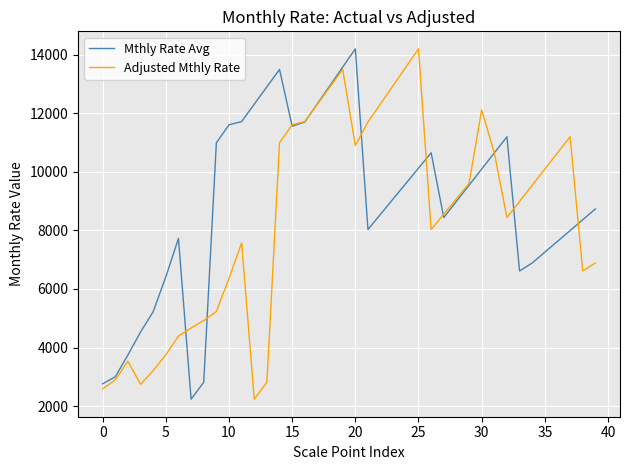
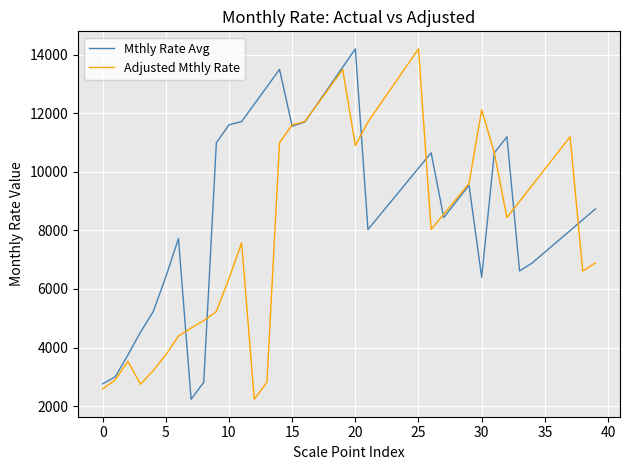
  {
    "Mthly Rate Avg": {
      "0": 2800,
      "5": 6400,
      "10": 11600,
      "20": 14200,
      "25": 10100,
-     "30": 10100,
+     "30": 6400,
      "35": 7300
    },
    "Adjusted Mthly Rate": {
      "0": 2600,
      "5": 3800,
      "10": 6400,
      "20": 10900,
      "25": 14200,
      "30": 12100,
      "35": 10100
    }
  }
